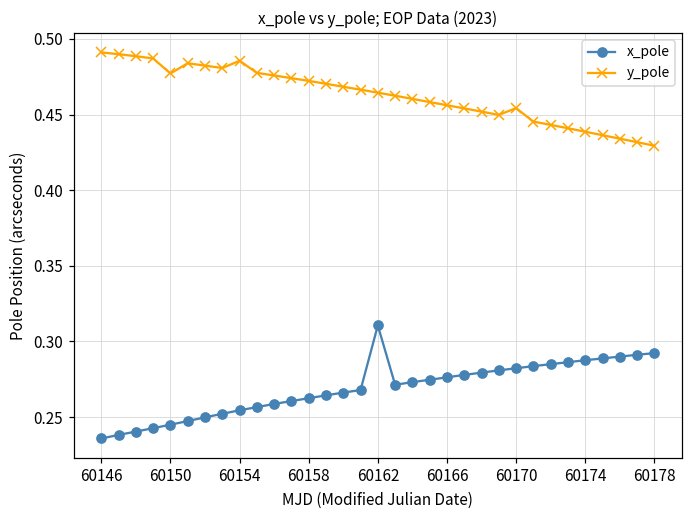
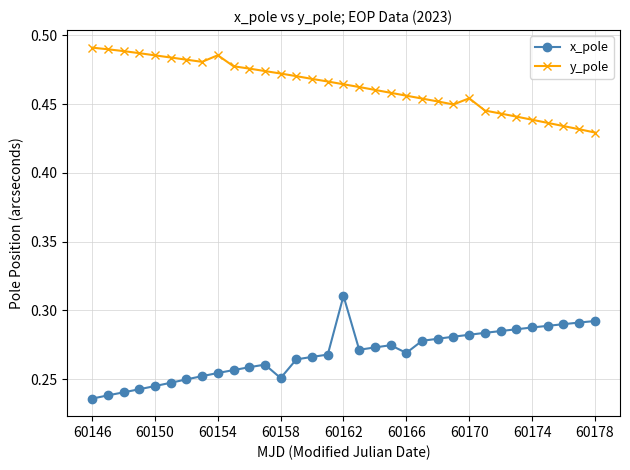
  {
    "x_pole": {
      "60146": 0.236,
      "60150": 0.245,
      "60154": 0.255,
-     "60158": 0.263,
+     "60158": 0.251,
      "60162": 0.311,
-     "60166": 0.276,
+     "60166": 0.269,
      "60170": 0.282,
      "60174": 0.288,
      "60178": 0.292
    },
    "y_pole": {
      "60146": 0.491,
-     "60150": 0.477,
+     "60150": 0.486,
      "60154": 0.486,
      "60158": 0.472,
      "60162": 0.465,
      "60166": 0.456,
      "60170": 0.454,
      "60174": 0.439,
      "60178": 0.429
    }
  }
